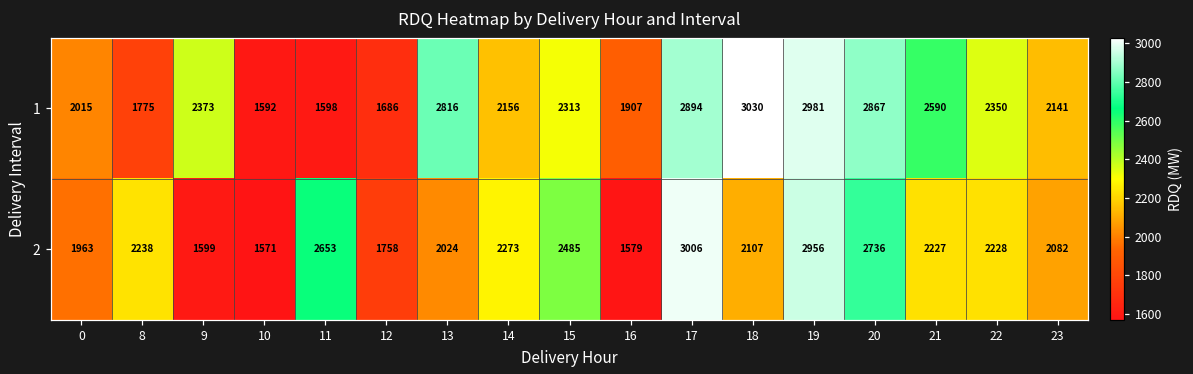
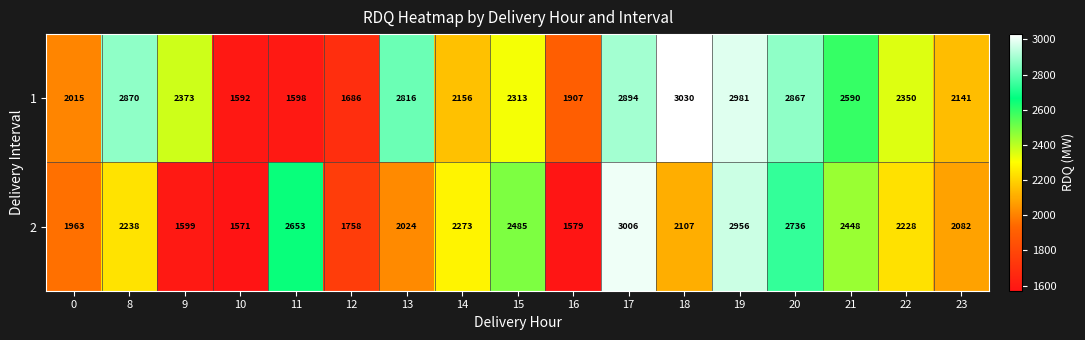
  {
    "1": {
      "0": 2015,
-     "8": 1775,
+     "8": 2870,
      "9": 2373,
      "10": 1592,
      "11": 1598,
      "12": 1686,
      "13": 2816,
      "14": 2156,
      "15": 2313,
      "16": 1907,
      "17": 2894,
      "18": 3030,
      "19": 2981,
      "20": 2867,
      "21": 2590,
      "22": 2350,
      "23": 2141
    },
    "2": {
      "0": 1963,
      "8": 2238,
      "9": 1599,
      "10": 1571,
      "11": 2653,
      "12": 1758,
      "13": 2024,
      "14": 2273,
      "15": 2485,
      "16": 1579,
      "17": 3006,
      "18": 2107,
      "19": 2956,
      "20": 2736,
-     "21": 2227,
+     "21": 2448,
      "22": 2228,
      "23": 2082
    }
  }
